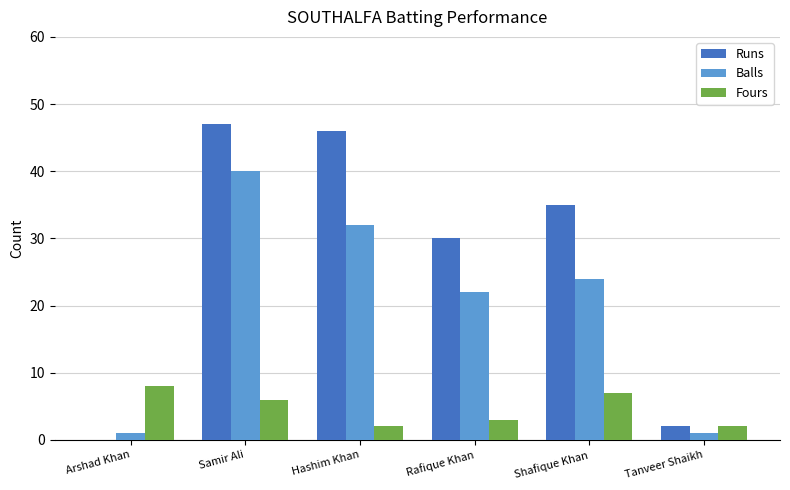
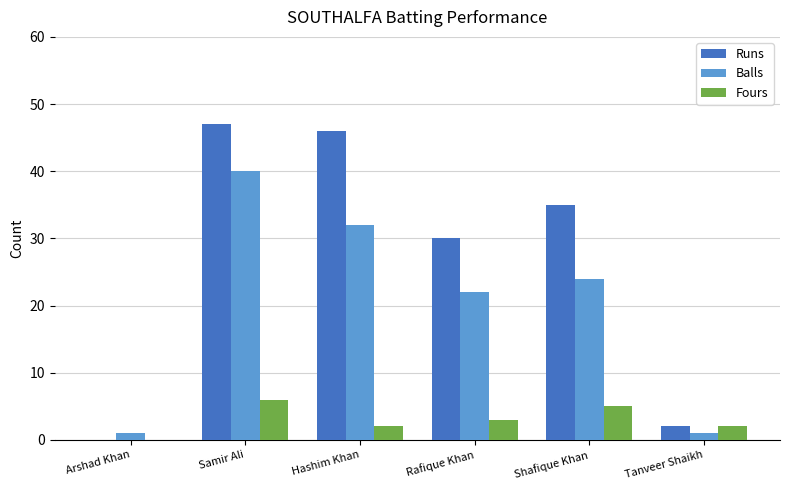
  {
    "Fours": {
-     "Arshad Khan": 8,
+     "Arshad Khan": 0,
      "Samir Ali": 6,
      "Hashim Khan": 2,
      "Rafique Khan": 3,
-     "Shafique Khan": 7,
+     "Shafique Khan": 5,
      "Tanveer Shaikh": 2
    }
  }
